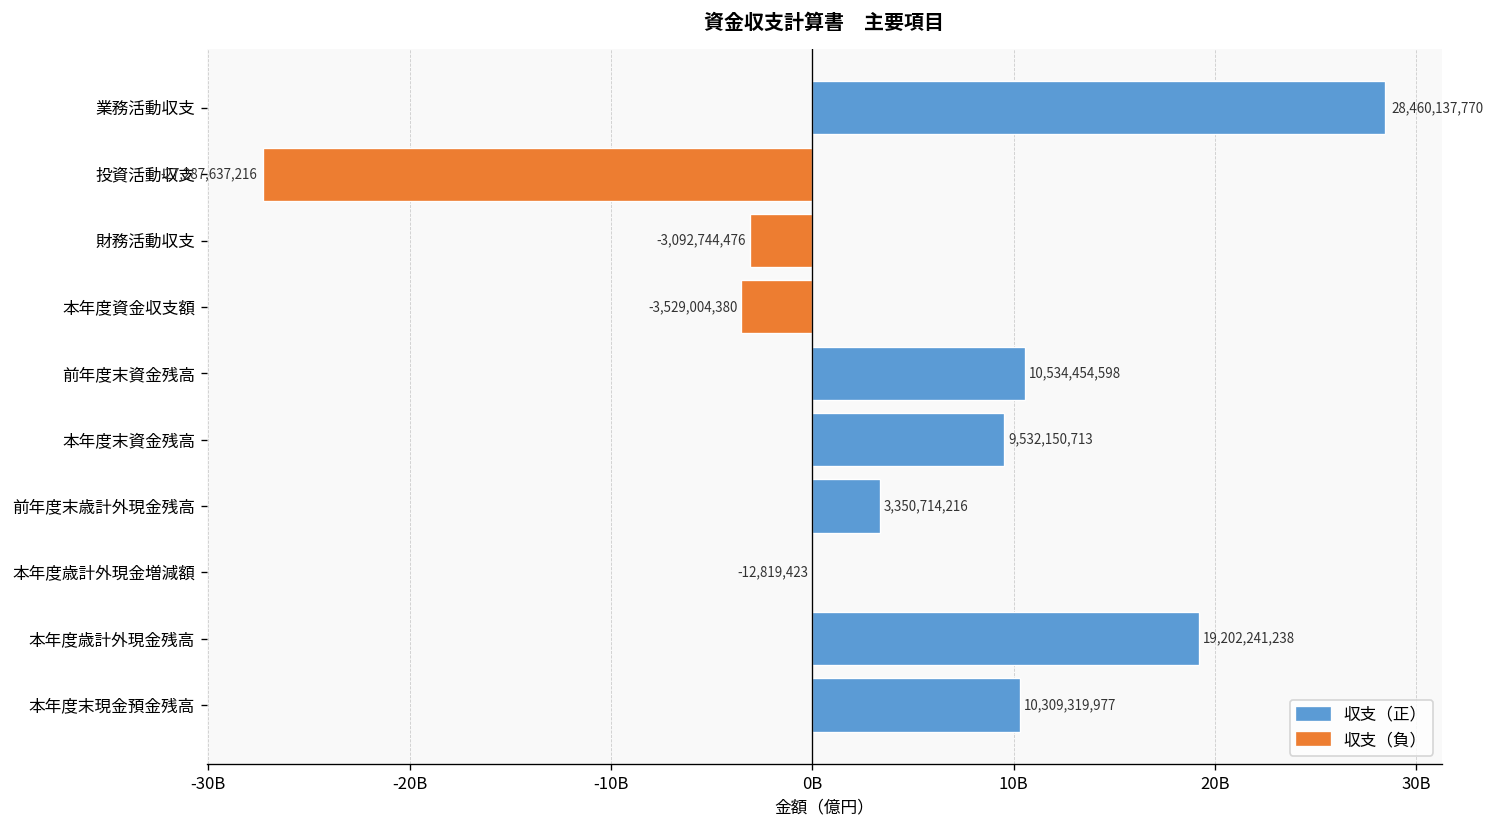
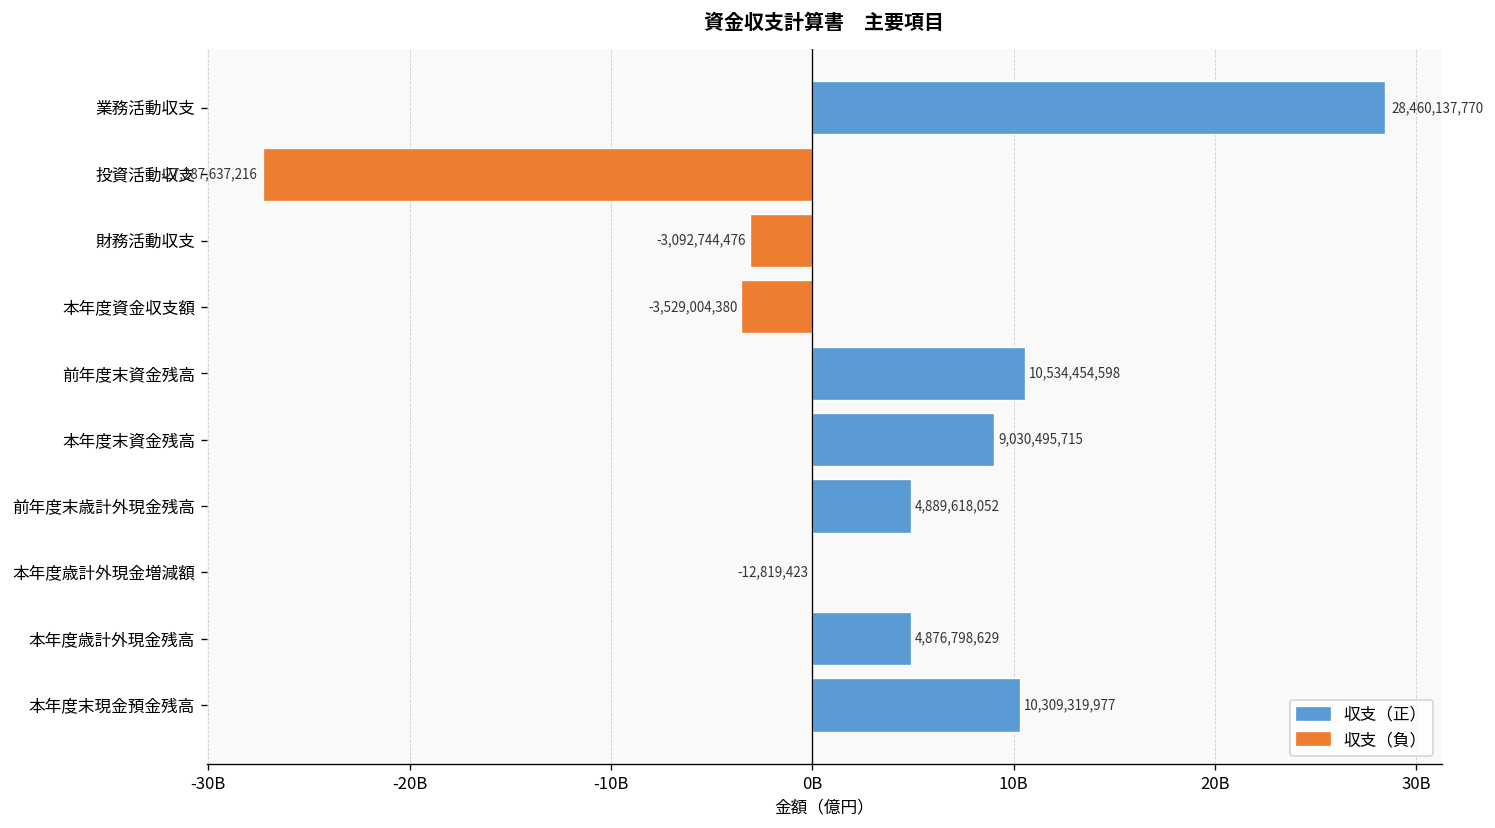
  {
    "業務活動収支": "28,460,137,770",
    "投資活動収支": "-27,287,637,216",
    "財務活動収支": "-3,092,744,476",
    "本年度資金収支額": "-3,529,004,380",
    "前年度末資金残高": "10,534,454,598",
-   "本年度末資金残高": "9,532,150,713",
-   "前年度末歳計外現金残高": "3,350,714,216",
+   "本年度末資金残高": "9,030,495,715",
+   "前年度末歳計外現金残高": "4,889,618,052",
    "本年度歳計外現金増減額": "-12,819,423",
-   "本年度歳計外現金残高": "19,202,241,238",
+   "本年度歳計外現金残高": "4,876,798,629",
    "本年度末現金預金残高": "10,309,319,977"
  }
